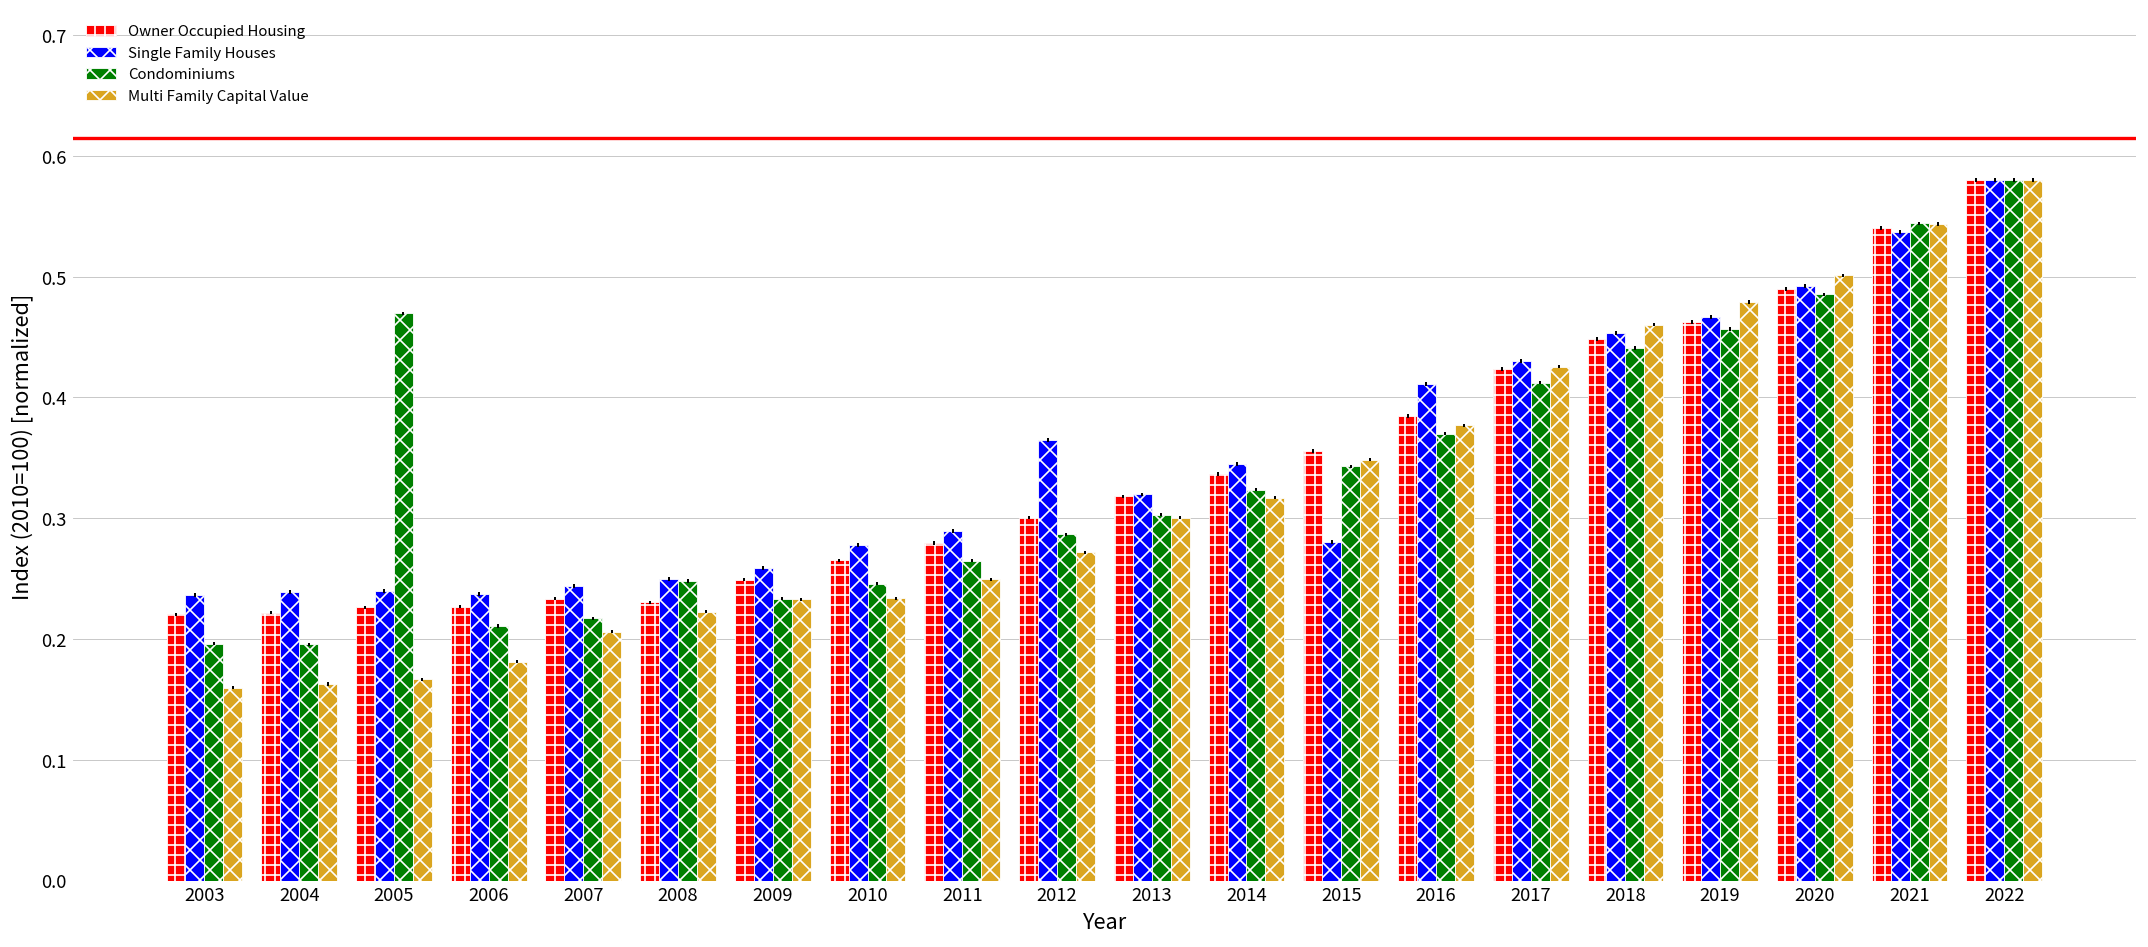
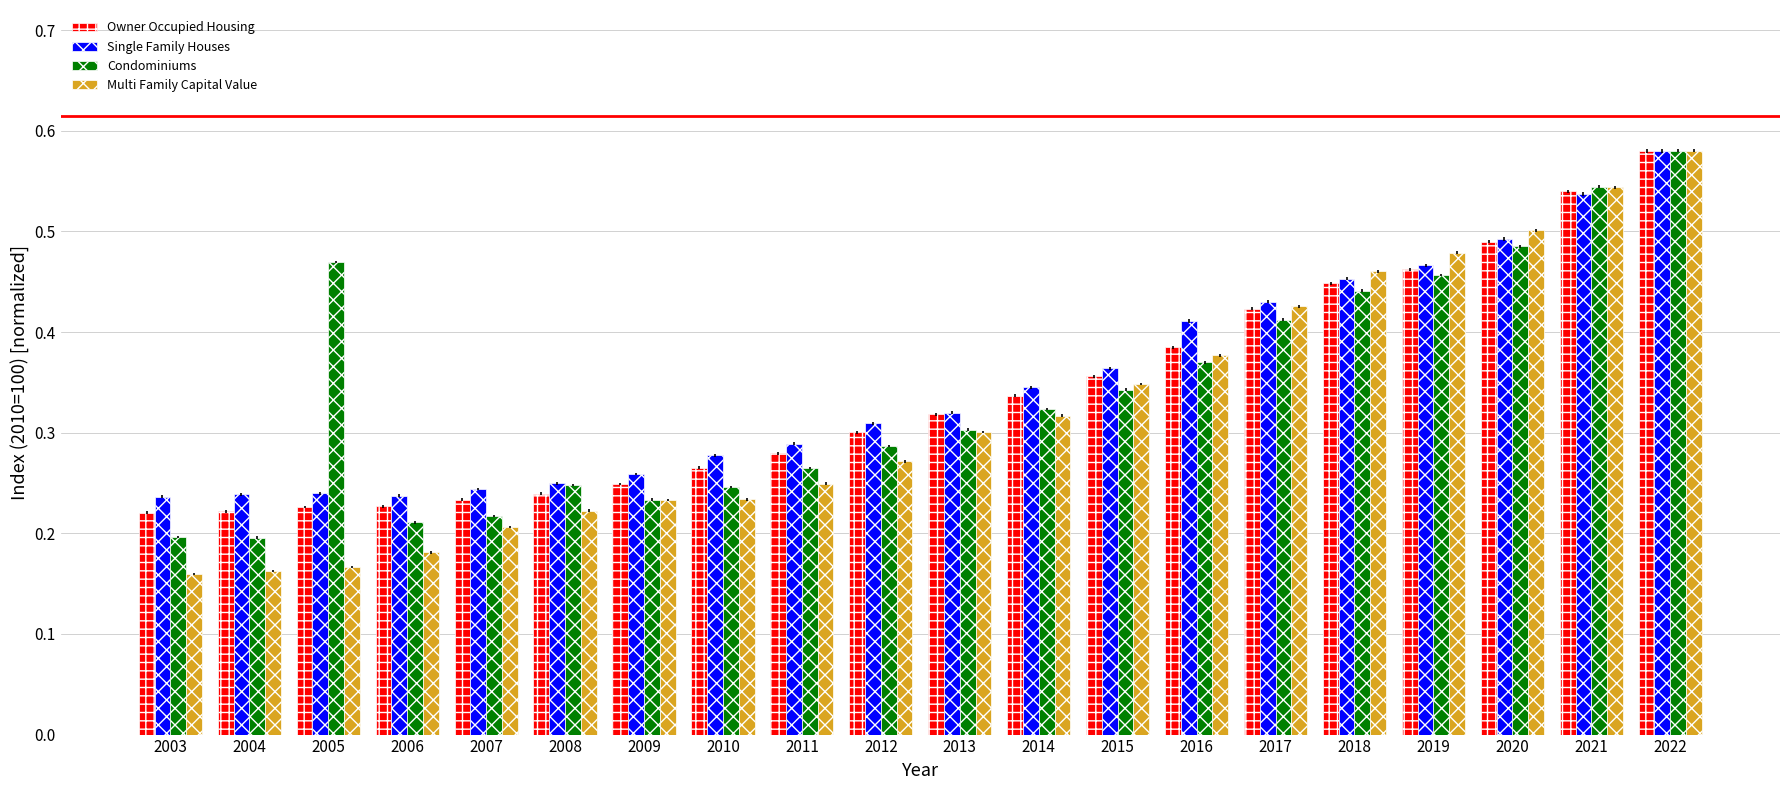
  {
    "Owner Occupied Housing": {
      "2003": 0.221,
      "2004": 0.222,
      "2005": 0.226,
      "2006": 0.227,
      "2007": 0.233,
-     "2008": 0.230,
+     "2008": 0.239,
      "2009": 0.249,
      "2010": 0.265,
      "2011": 0.280,
      "2012": 0.301,
      "2013": 0.318,
      "2014": 0.337,
      "2015": 0.356,
      "2016": 0.385,
      "2017": 0.423,
      "2018": 0.449,
      "2019": 0.463,
      "2020": 0.490,
      "2021": 0.540,
      "2022": 0.580
    },
    "Single Family Houses": {
      "2003": 0.236,
      "2004": 0.239,
      "2005": 0.240,
      "2006": 0.237,
      "2007": 0.244,
      "2008": 0.250,
      "2009": 0.259,
      "2010": 0.278,
      "2011": 0.289,
-     "2012": 0.365,
+     "2012": 0.309,
      "2013": 0.320,
      "2014": 0.345,
-     "2015": 0.281,
+     "2015": 0.364,
      "2016": 0.411,
      "2017": 0.430,
      "2018": 0.453,
      "2019": 0.466,
      "2020": 0.492,
      "2021": 0.537,
      "2022": 0.580
    },
    "Condominiums": {
      "2003": 0.196,
      "2004": 0.196,
      "2005": 0.470,
      "2006": 0.211,
      "2007": 0.217,
      "2008": 0.248,
      "2009": 0.233,
      "2010": 0.246,
      "2011": 0.265,
      "2012": 0.287,
      "2013": 0.303,
      "2014": 0.323,
      "2015": 0.343,
      "2016": 0.370,
      "2017": 0.412,
      "2018": 0.441,
      "2019": 0.457,
      "2020": 0.485,
      "2021": 0.544,
      "2022": 0.580
    },
    "Multi Family Capital Value": {
      "2003": 0.160,
      "2004": 0.163,
      "2005": 0.166,
      "2006": 0.181,
      "2007": 0.206,
      "2008": 0.223,
      "2009": 0.233,
      "2010": 0.234,
      "2011": 0.249,
      "2012": 0.272,
      "2013": 0.300,
      "2014": 0.317,
      "2015": 0.348,
      "2016": 0.377,
      "2017": 0.425,
      "2018": 0.460,
      "2019": 0.479,
      "2020": 0.501,
      "2021": 0.544,
      "2022": 0.580
    }
  }
